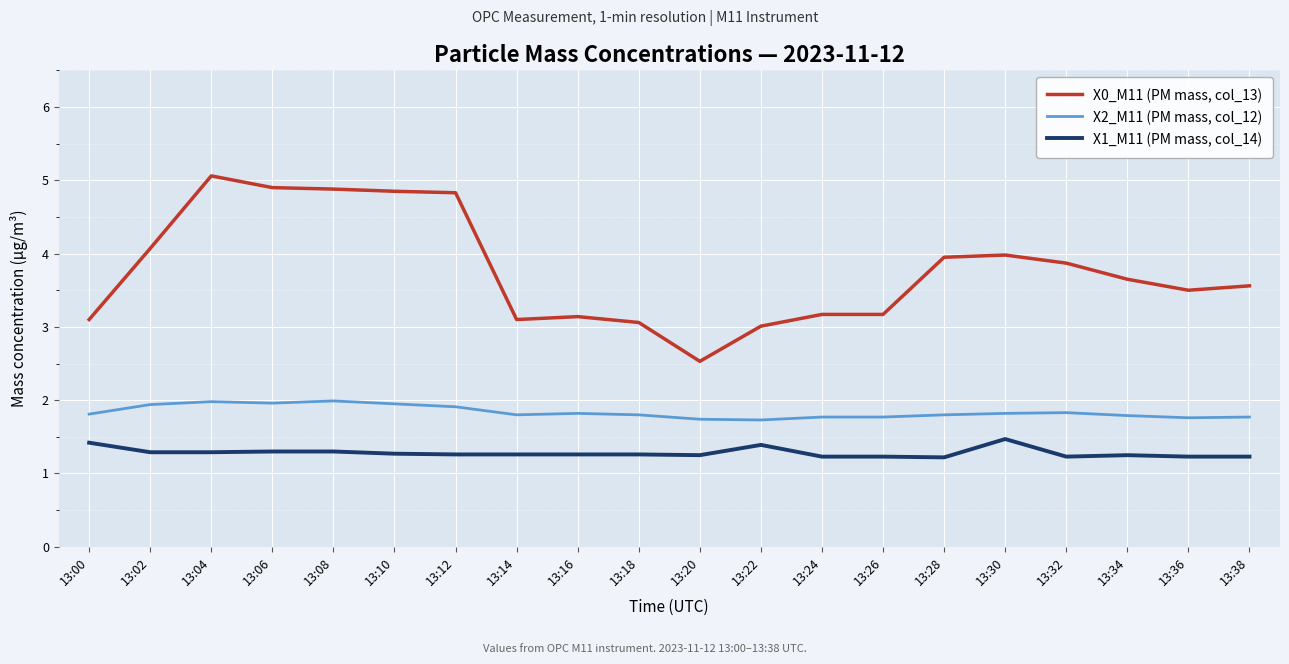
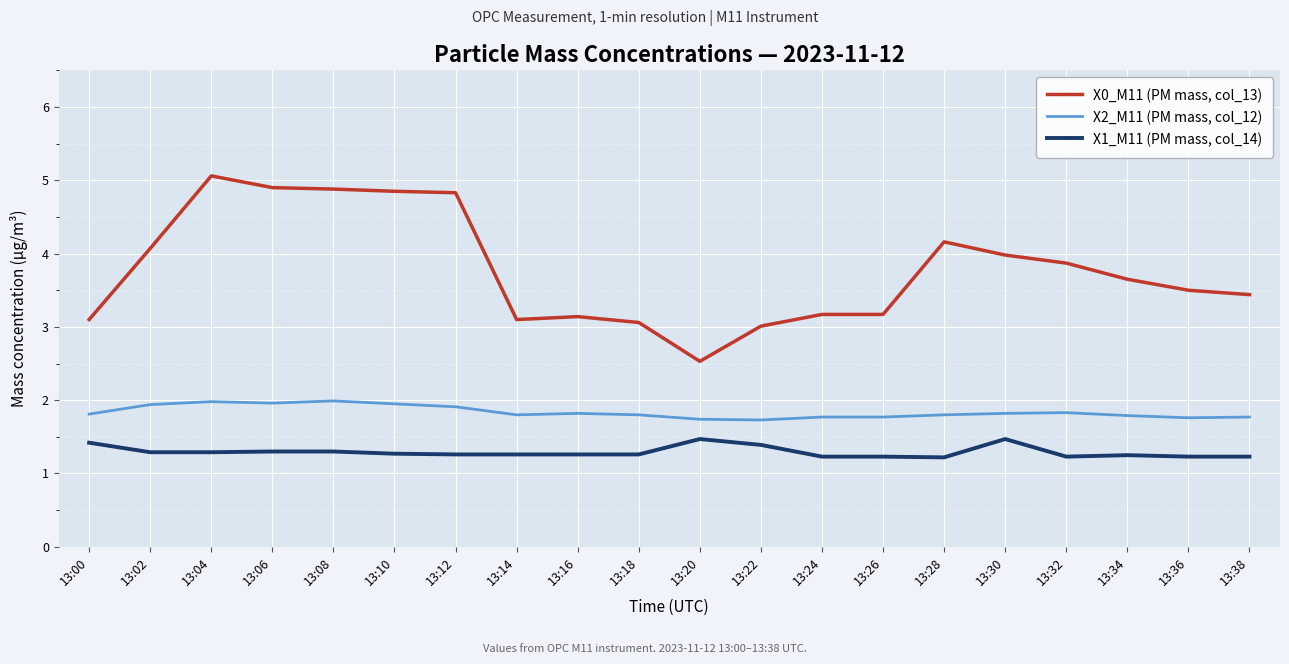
  {
    "X0_M11 (PM mass, col_13)": {
      "13:00": 3.1,
      "13:02": 4.1,
      "13:04": 5.1,
      "13:06": 4.9,
      "13:08": 4.9,
      "13:10": 4.9,
      "13:12": 4.8,
      "13:14": 3.1,
      "13:16": 3.1,
      "13:18": 3.1,
      "13:20": 2.5,
      "13:22": 3.0,
      "13:24": 3.2,
      "13:26": 3.2,
-     "13:28": 4.0,
+     "13:28": 4.2,
      "13:30": 4.0,
      "13:32": 3.9,
      "13:34": 3.7,
      "13:36": 3.5,
-     "13:38": 3.6
+     "13:38": 3.4
    },
    "X2_M11 (PM mass, col_12)": {
      "13:00": 1.8,
      "13:02": 1.9,
      "13:04": 2.0,
      "13:06": 2.0,
      "13:08": 2.0,
      "13:10": 2.0,
      "13:12": 1.9,
      "13:14": 1.8,
      "13:16": 1.8,
      "13:18": 1.8,
      "13:20": 1.7,
      "13:22": 1.7,
      "13:24": 1.8,
      "13:26": 1.8,
      "13:28": 1.8,
      "13:30": 1.8,
      "13:32": 1.8,
      "13:34": 1.8,
      "13:36": 1.8,
      "13:38": 1.8
    },
    "X1_M11 (PM mass, col_14)": {
      "13:00": 1.4,
      "13:02": 1.3,
      "13:04": 1.3,
      "13:06": 1.3,
      "13:08": 1.3,
      "13:10": 1.3,
      "13:12": 1.3,
      "13:14": 1.3,
      "13:16": 1.3,
      "13:18": 1.3,
-     "13:20": 1.3,
+     "13:20": 1.5,
      "13:22": 1.4,
      "13:24": 1.2,
      "13:26": 1.2,
      "13:28": 1.2,
      "13:30": 1.5,
      "13:32": 1.2,
      "13:34": 1.3,
      "13:36": 1.2,
      "13:38": 1.2
    }
  }
